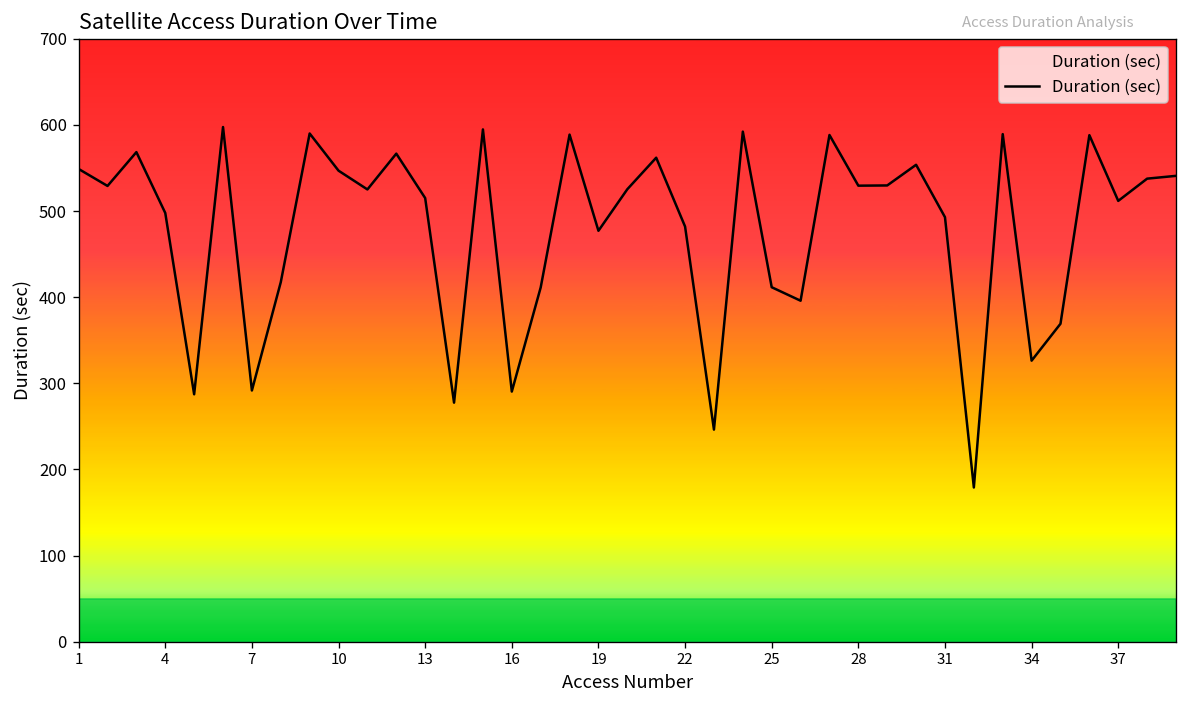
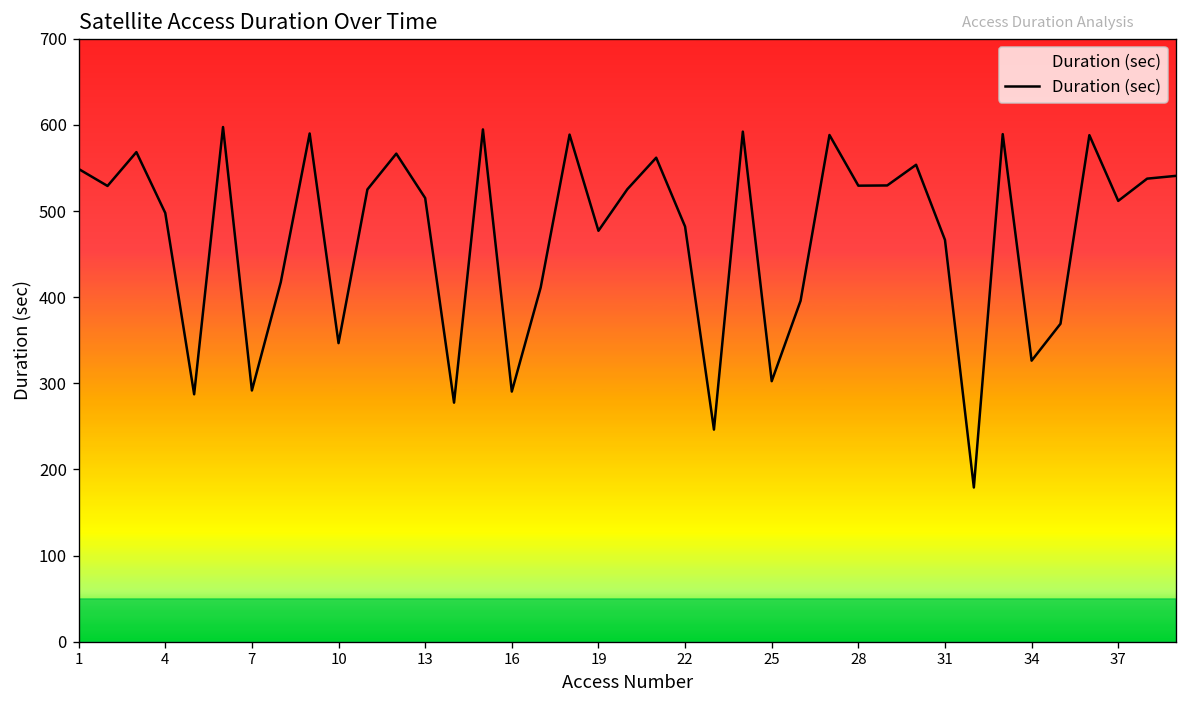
  {
    "1": 550,
    "4": 500,
    "7": 290,
-   "10": 550,
+   "10": 350,
    "13": 520,
    "16": 290,
    "19": 480,
    "22": 480,
-   "25": 410,
+   "25": 300,
    "28": 530,
-   "31": 490,
+   "31": 470,
    "34": 330,
    "37": 510
  }
